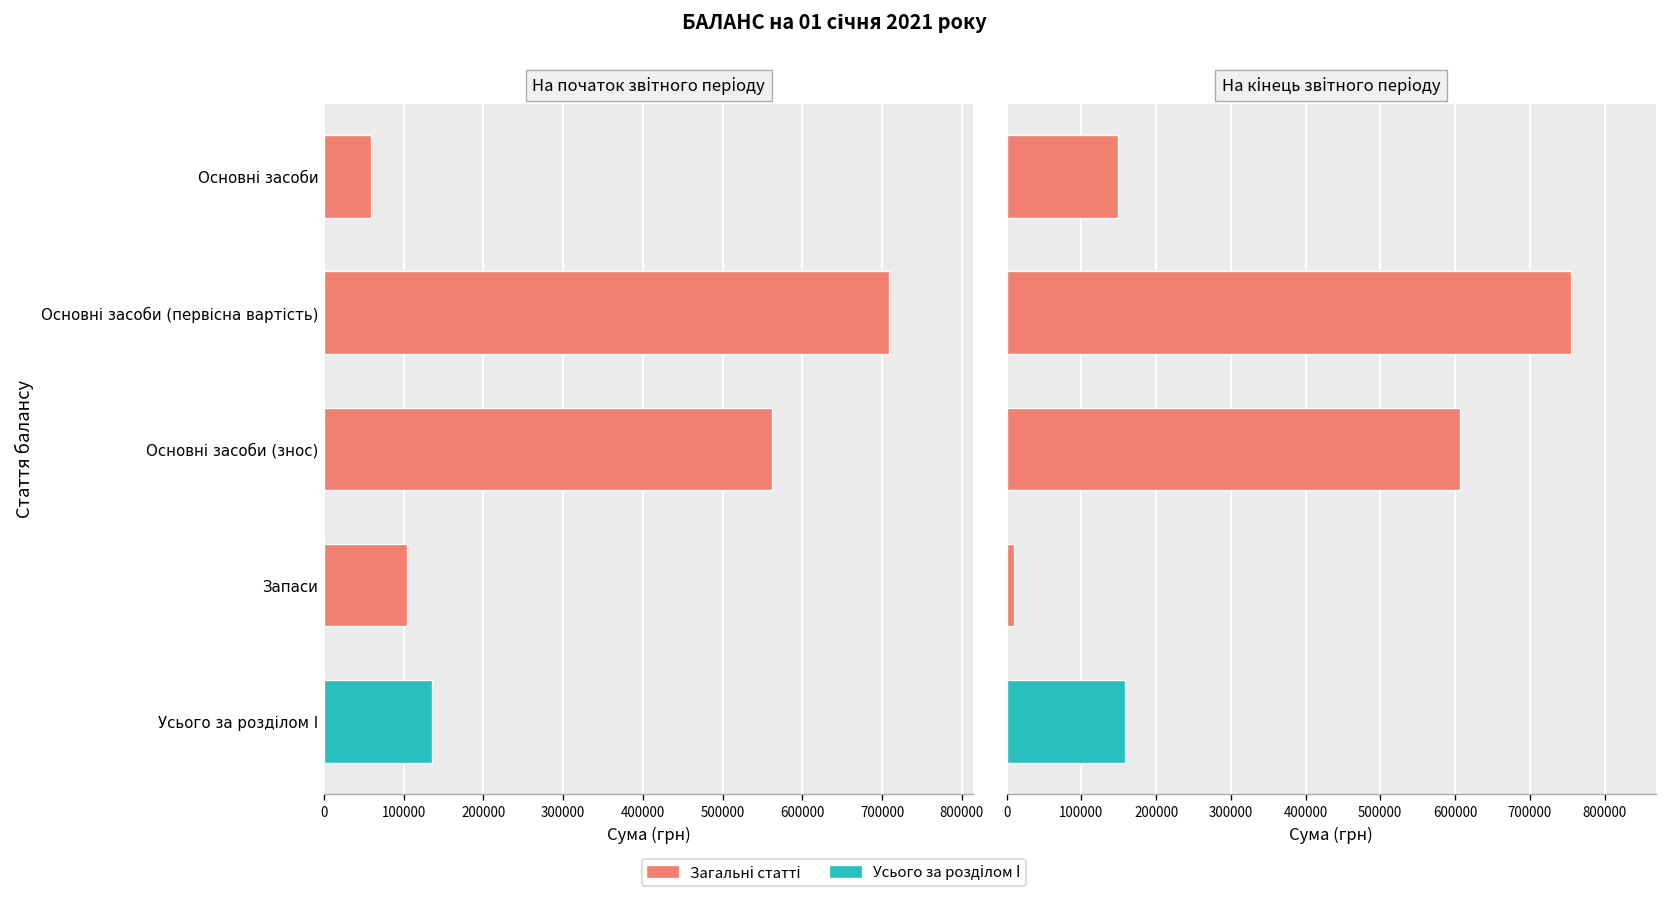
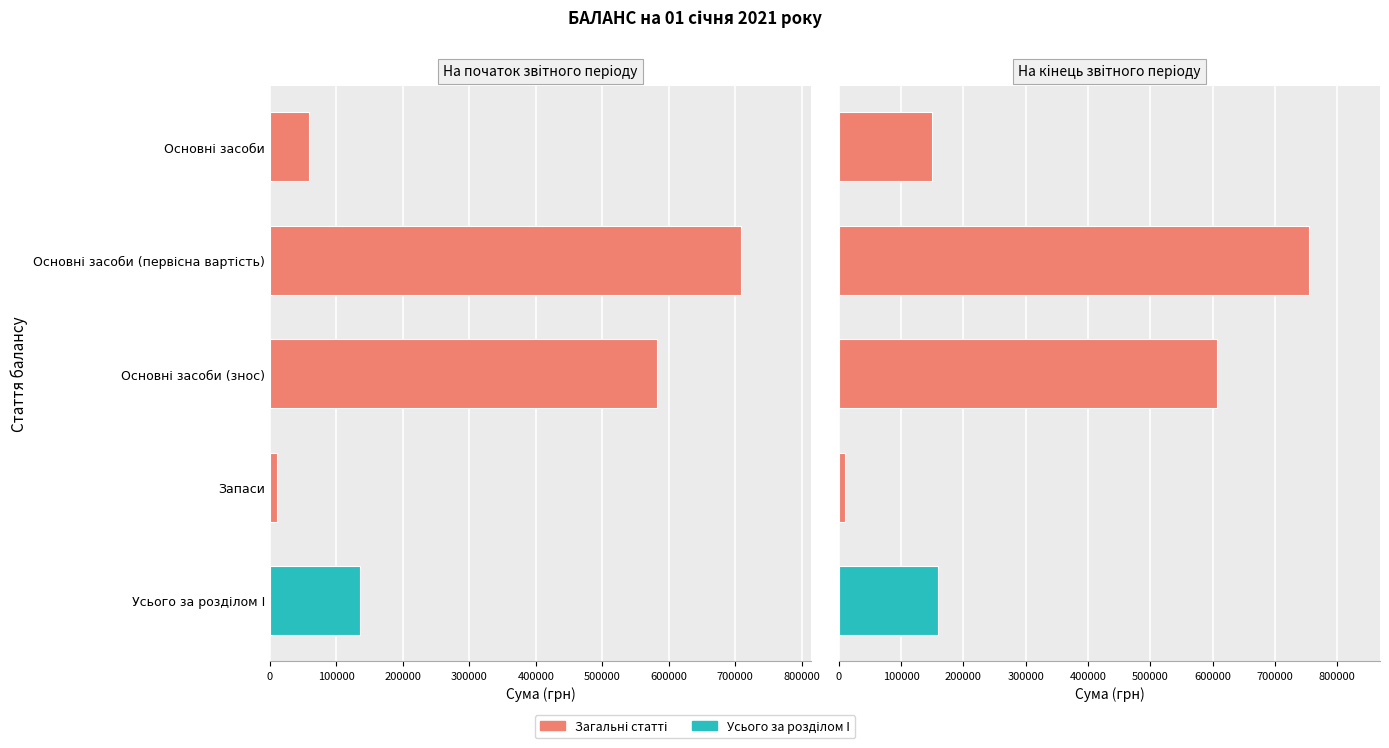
  {
    "На початок звітного періоду": {
      "Основні засоби": 60000,
      "Основні засоби (первісна вартість)": 710000,
-     "Основні засоби (знос)": 560000,
-     "Запаси": 100000,
+     "Основні засоби (знос)": 580000,
+     "Запаси": 10000,
      "Усього за розділом І": 140000
    }
  }
